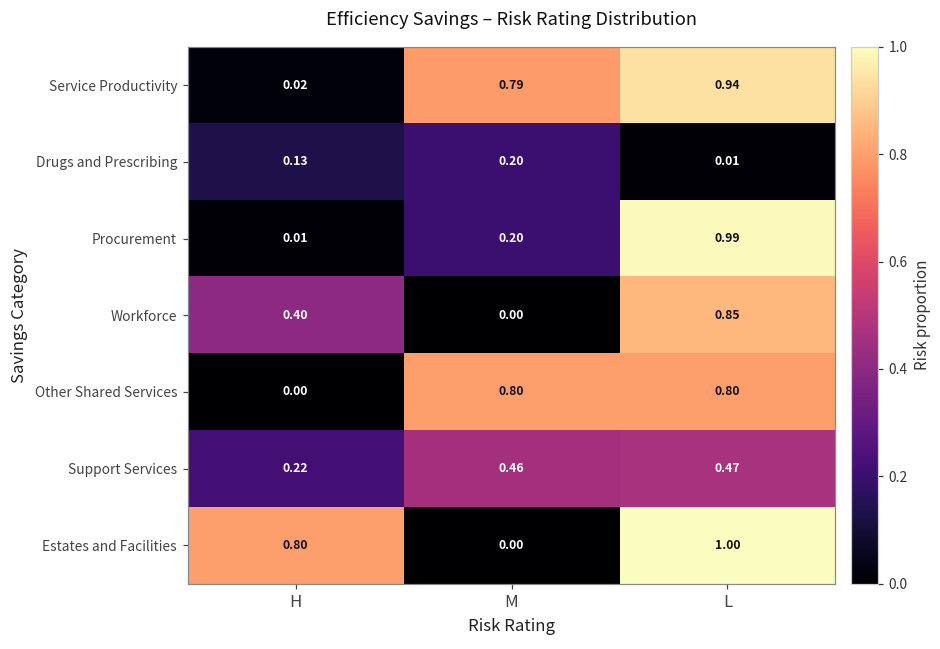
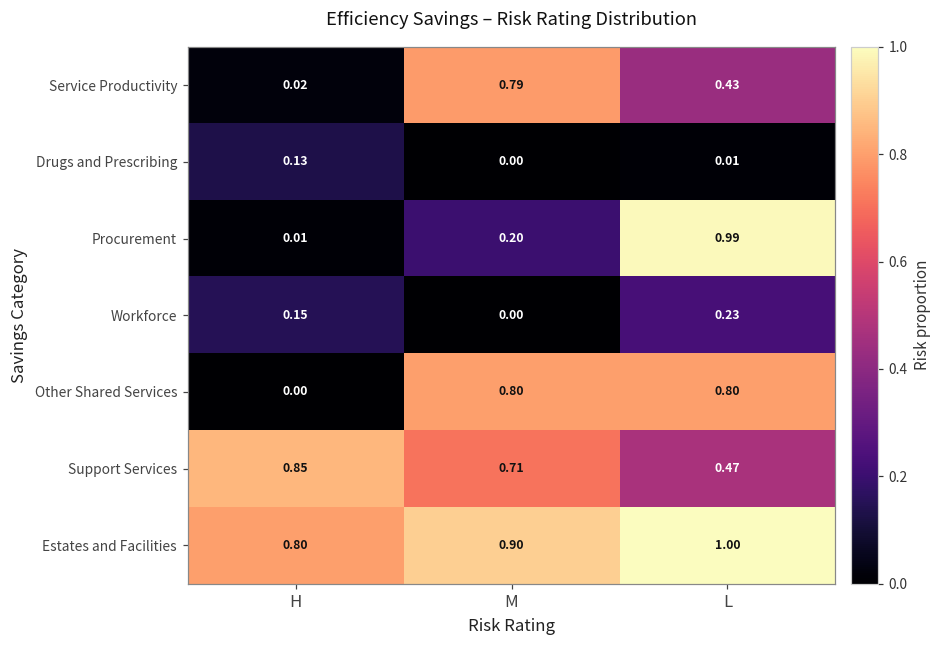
  {
    "Service Productivity": {
      "H": 0.02,
      "M": 0.79,
-     "L": 0.94
+     "L": 0.43
    },
    "Drugs and Prescribing": {
      "H": 0.13,
-     "M": 0.20,
+     "M": 0.00,
      "L": 0.01
    },
    "Procurement": {
      "H": 0.01,
      "M": 0.20,
      "L": 0.99
    },
    "Workforce": {
-     "H": 0.40,
+     "H": 0.15,
      "M": 0.00,
-     "L": 0.85
+     "L": 0.23
    },
    "Other Shared Services": {
      "H": 0.00,
      "M": 0.80,
      "L": 0.80
    },
    "Support Services": {
-     "H": 0.22,
-     "M": 0.46,
+     "H": 0.85,
+     "M": 0.71,
      "L": 0.47
    },
    "Estates and Facilities": {
      "H": 0.80,
-     "M": 0.00,
+     "M": 0.90,
      "L": 1.00
    }
  }
